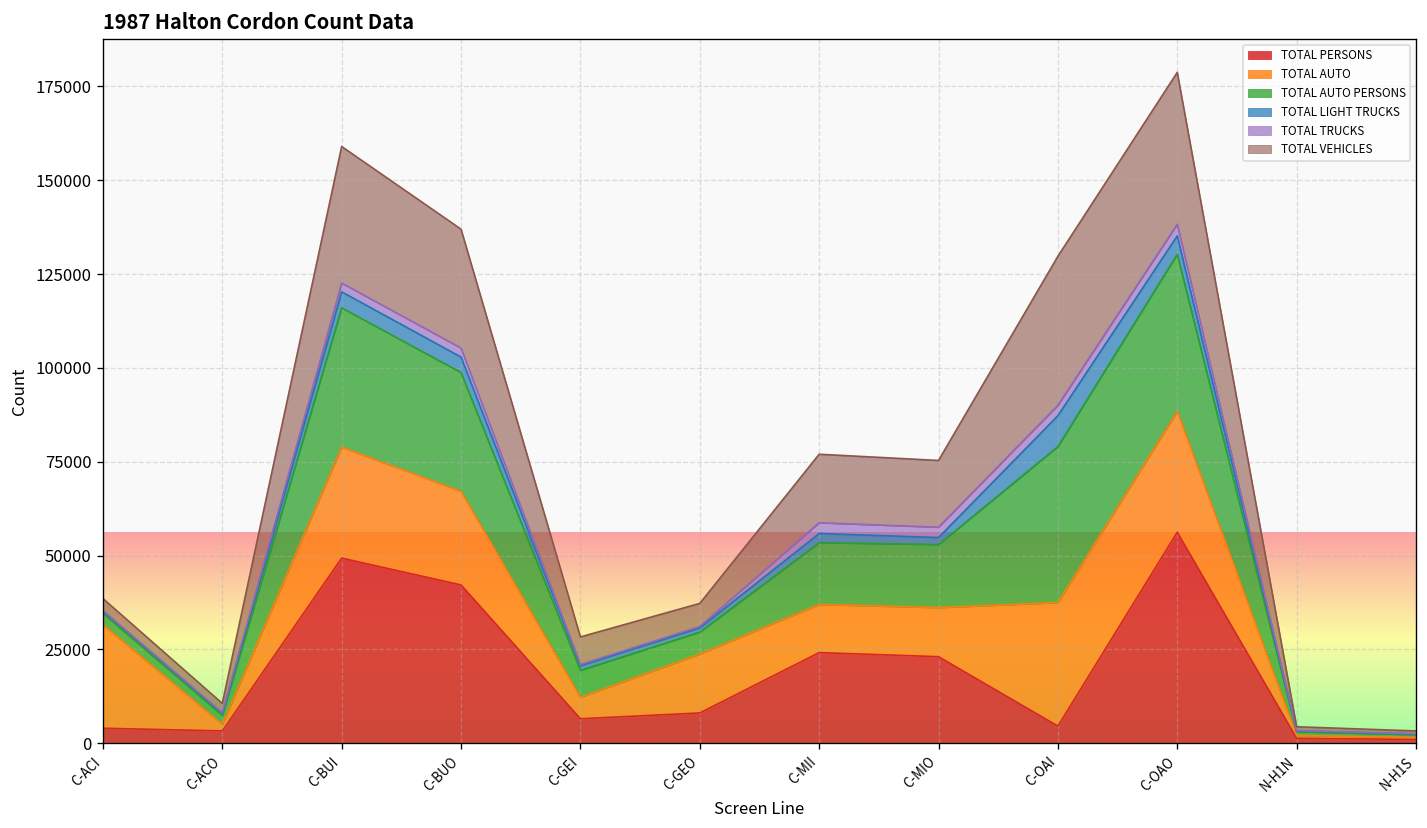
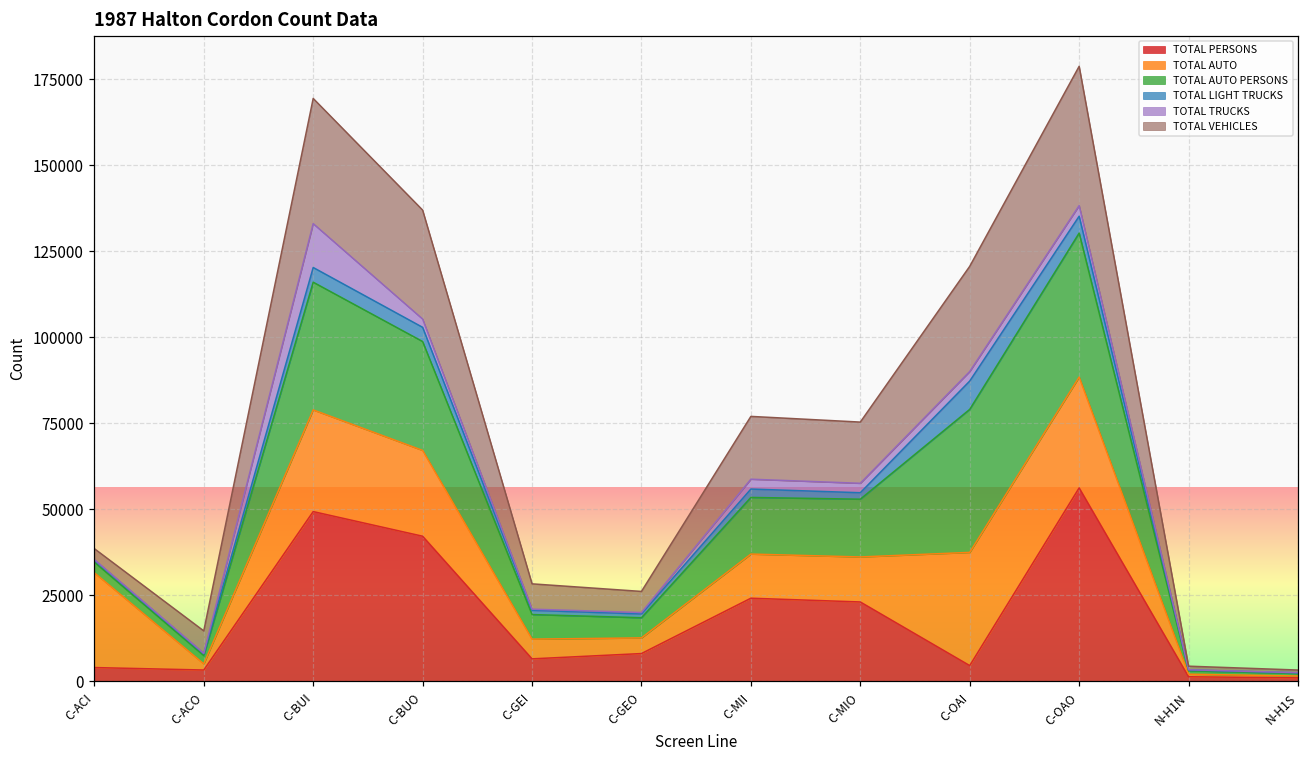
  {
    "TOTAL PERSONS": {
      "C-ACI": 4000,
      "C-ACO": 3000,
      "C-BUI": 49000,
      "C-BUO": 42000,
      "C-GEI": 7000,
      "C-GEO": 8000,
      "C-MII": 24000,
      "C-MIO": 23000,
      "C-OAI": 5000,
      "C-OAO": 56000
    },
    "TOTAL AUTO": {
      "C-ACI": 28000,
      "C-ACO": 2000,
      "C-BUI": 30000,
      "C-BUO": 25000,
      "C-GEI": 6000,
-     "C-GEO": 16000,
+     "C-GEO": 5000,
      "C-MII": 13000,
      "C-MIO": 13000,
      "C-OAI": 33000,
      "C-OAO": 32000
    },
    "TOTAL AUTO PERSONS": {
      "C-BUI": 37000,
      "C-BUO": 32000,
      "C-GEI": 7000,
      "C-GEO": 6000,
      "C-MII": 16000,
      "C-MIO": 17000,
      "C-OAI": 42000,
      "C-OAO": 42000
    },
    "TOTAL LIGHT TRUCKS": {
      "C-BUI": 4000,
      "C-BUO": 4000,
      "C-MII": 2000,
      "C-MIO": 2000,
      "C-OAI": 8000,
      "C-OAO": 5000
    },
    "TOTAL TRUCKS": {
-     "C-BUI": 2000,
+     "C-BUI": 13000,
      "C-BUO": 2000,
      "C-MII": 3000,
      "C-MIO": 3000,
      "C-OAI": 3000,
      "C-OAO": 3000
    },
    "TOTAL VEHICLES": {
      "C-ACI": 3000,
-     "C-ACO": 2000,
+     "C-ACO": 7000,
      "C-BUI": 36000,
      "C-BUO": 32000,
      "C-GEI": 7000,
      "C-GEO": 6000,
      "C-MII": 18000,
      "C-MIO": 18000,
-     "C-OAI": 40000,
+     "C-OAI": 31000,
      "C-OAO": 40000,
      "N-H1N": 1000
    }
  }
